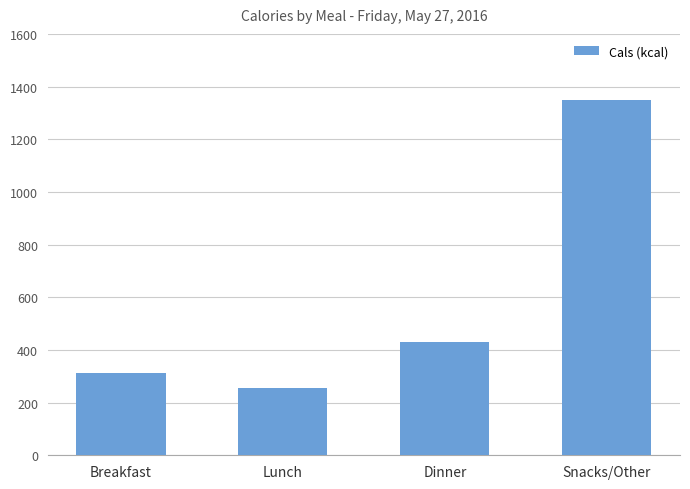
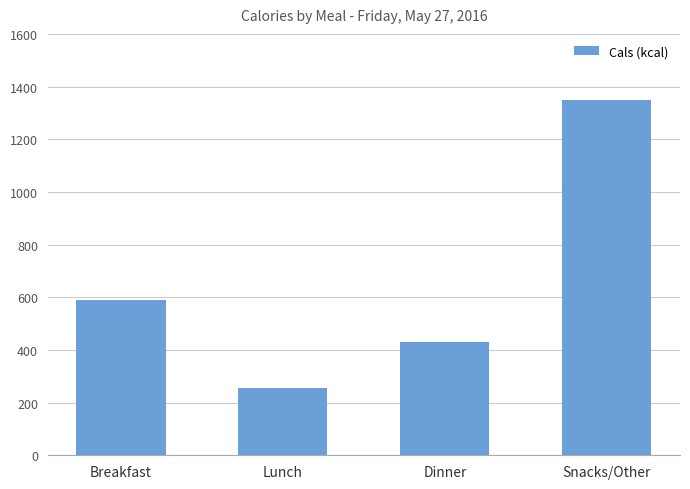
  {
-   "Breakfast": 310,
+   "Breakfast": 590,
    "Lunch": 260,
    "Dinner": 430,
    "Snacks/Other": 1350
  }
